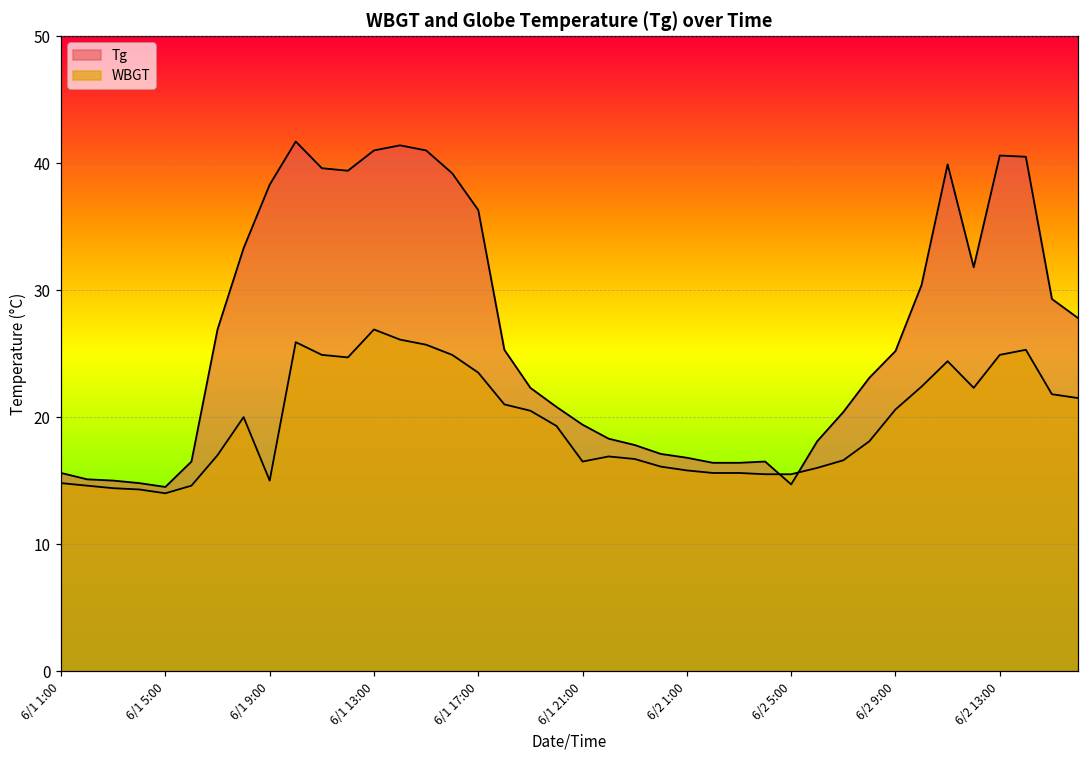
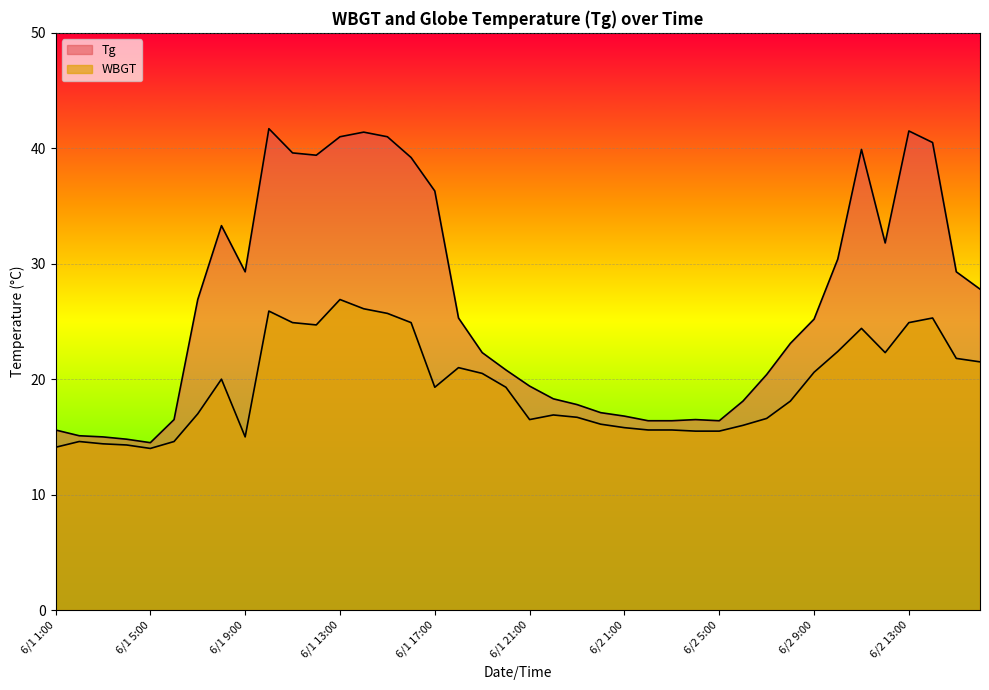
  {
    "Tg": {
      "6/1 1:00": 15.6,
      "6/1 5:00": 14.5,
-     "6/1 9:00": 38.3,
+     "6/1 9:00": 29.3,
      "6/1 13:00": 41.0,
      "6/1 17:00": 36.3,
      "6/1 21:00": 19.4,
      "6/2 1:00": 16.8,
-     "6/2 5:00": 14.7,
+     "6/2 5:00": 16.4,
      "6/2 9:00": 25.2,
-     "6/2 13:00": 40.6
+     "6/2 13:00": 41.5
    },
    "WBGT": {
-     "6/1 1:00": 14.8,
+     "6/1 1:00": 14.1,
      "6/1 5:00": 14.0,
      "6/1 9:00": 15.0,
      "6/1 13:00": 26.9,
-     "6/1 17:00": 23.5,
+     "6/1 17:00": 19.3,
      "6/1 21:00": 16.5,
      "6/2 1:00": 15.8,
      "6/2 5:00": 15.5,
      "6/2 9:00": 20.6,
      "6/2 13:00": 24.9
    }
  }
